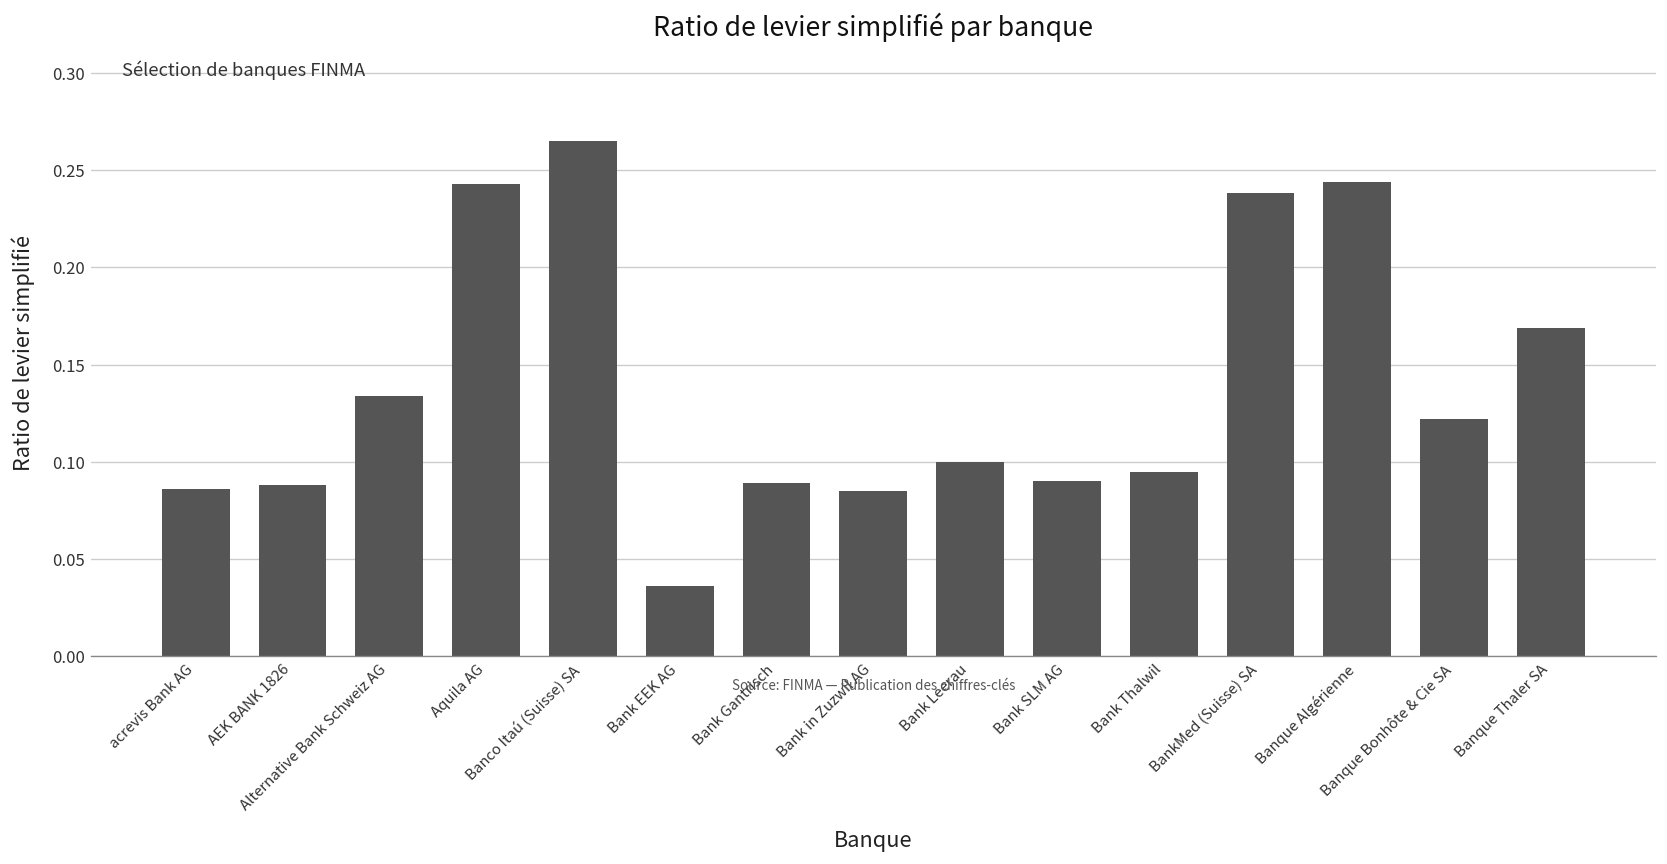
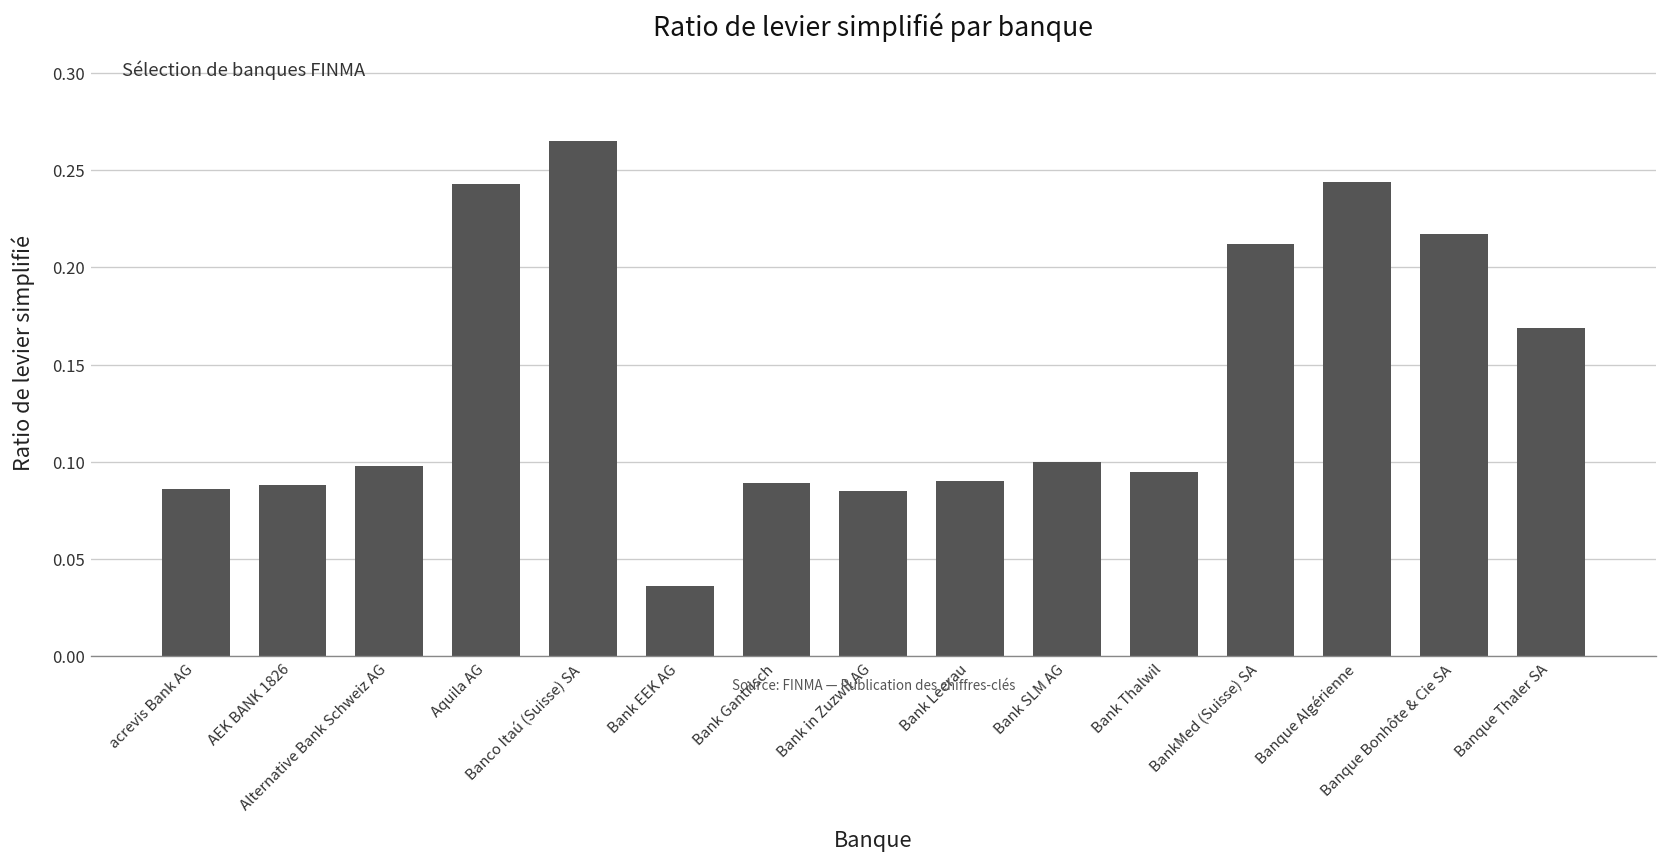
  {
    "acrevis Bank AG": 0.086,
    "AEK BANK 1826": 0.088,
-   "Alternative Bank Schweiz AG": 0.134,
+   "Alternative Bank Schweiz AG": 0.098,
    "Aquila AG": 0.243,
    "Banco Itaú (Suisse) SA": 0.265,
    "Bank EEK AG": 0.036,
    "Bank Gantrisch": 0.089,
    "Bank in Zuzwil AG": 0.085,
-   "Bank Leerau": 0.10,
-   "Bank SLM AG": 0.09,
+   "Bank Leerau": 0.09,
+   "Bank SLM AG": 0.10,
    "Bank Thalwil": 0.095,
-   "BankMed (Suisse) SA": 0.238,
+   "BankMed (Suisse) SA": 0.212,
    "Banque Algérienne": 0.244,
-   "Banque Bonhôte & Cie SA": 0.122,
+   "Banque Bonhôte & Cie SA": 0.217,
    "Banque Thaler SA": 0.169
  }
